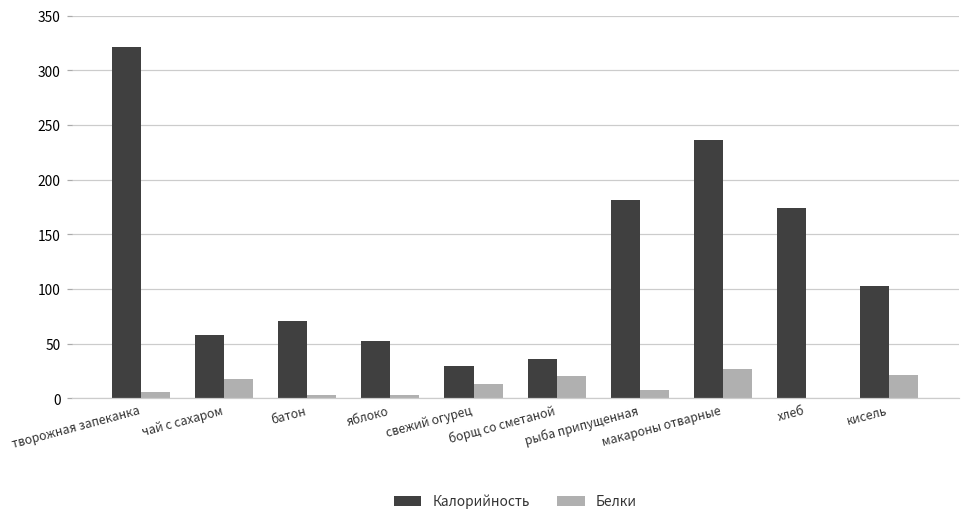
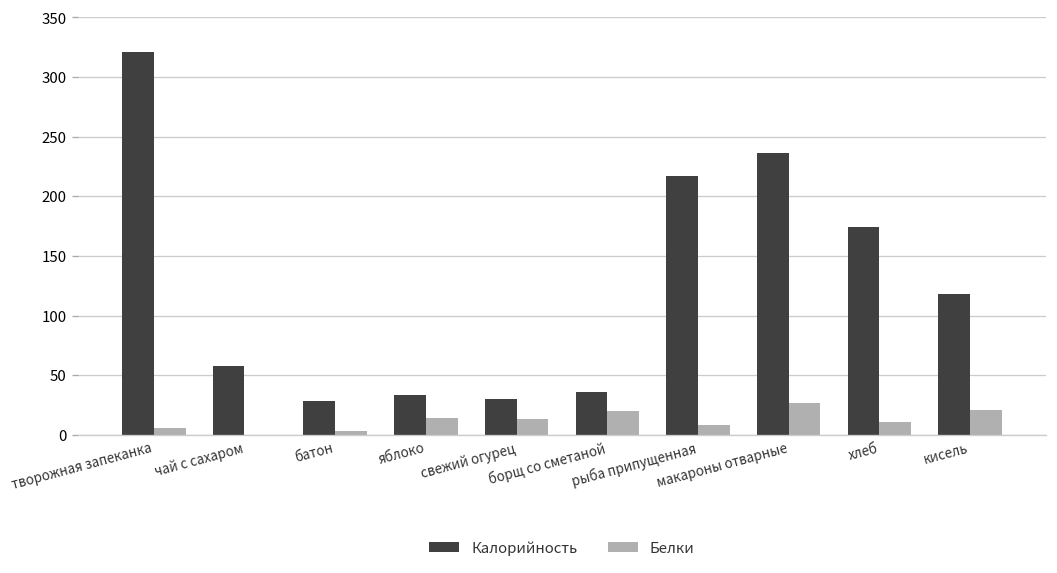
  {
    "Калорийность": {
      "творожная запеканка": 320,
      "чай с сахаром": 60,
-     "батон": 70,
-     "яблоко": 50,
+     "батон": 30,
+     "яблоко": 30,
      "свежий огурец": 30,
      "борщ со сметаной": 40,
-     "рыба припущенная": 180,
+     "рыба припущенная": 220,
      "макароны отварные": 240,
      "хлеб": 170,
-     "кисель": 100
+     "кисель": 120
    },
    "Белки": {
      "творожная запеканка": 10,
-     "чай с сахаром": 20,
+     "чай с сахаром": 0,
      "батон": 0,
-     "яблоко": 0,
+     "яблоко": 10,
      "свежий огурец": 10,
      "борщ со сметаной": 20,
      "рыба припущенная": 10,
      "макароны отварные": 30,
-     "хлеб": 0,
+     "хлеб": 10,
      "кисель": 20
    }
  }
